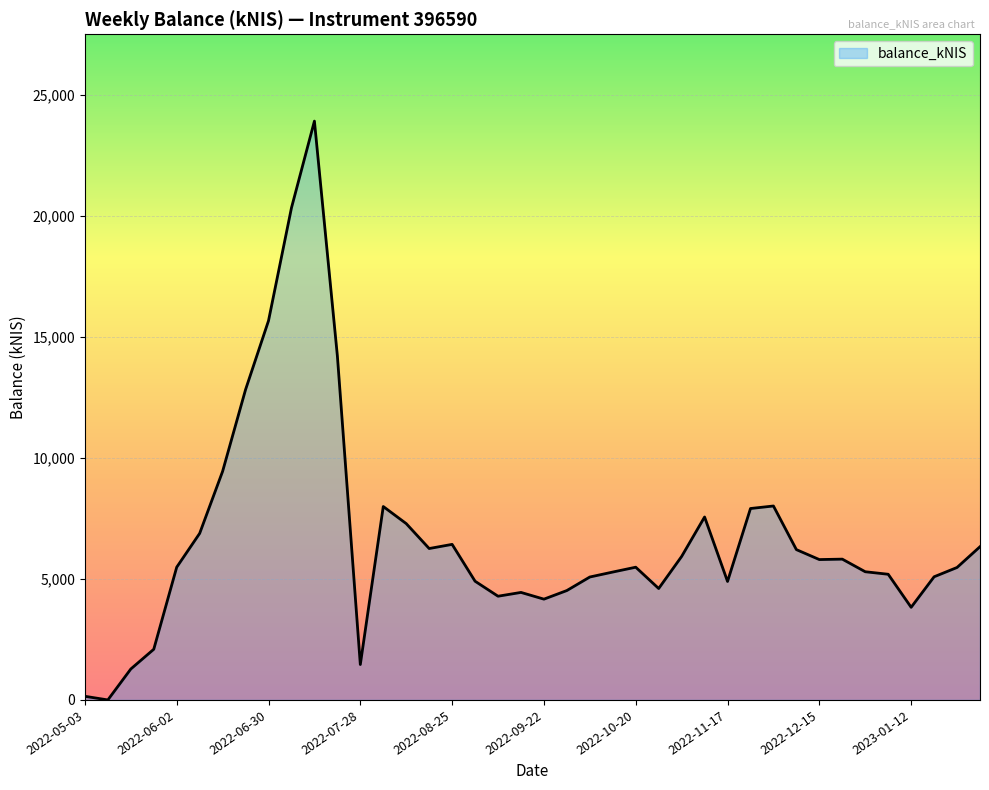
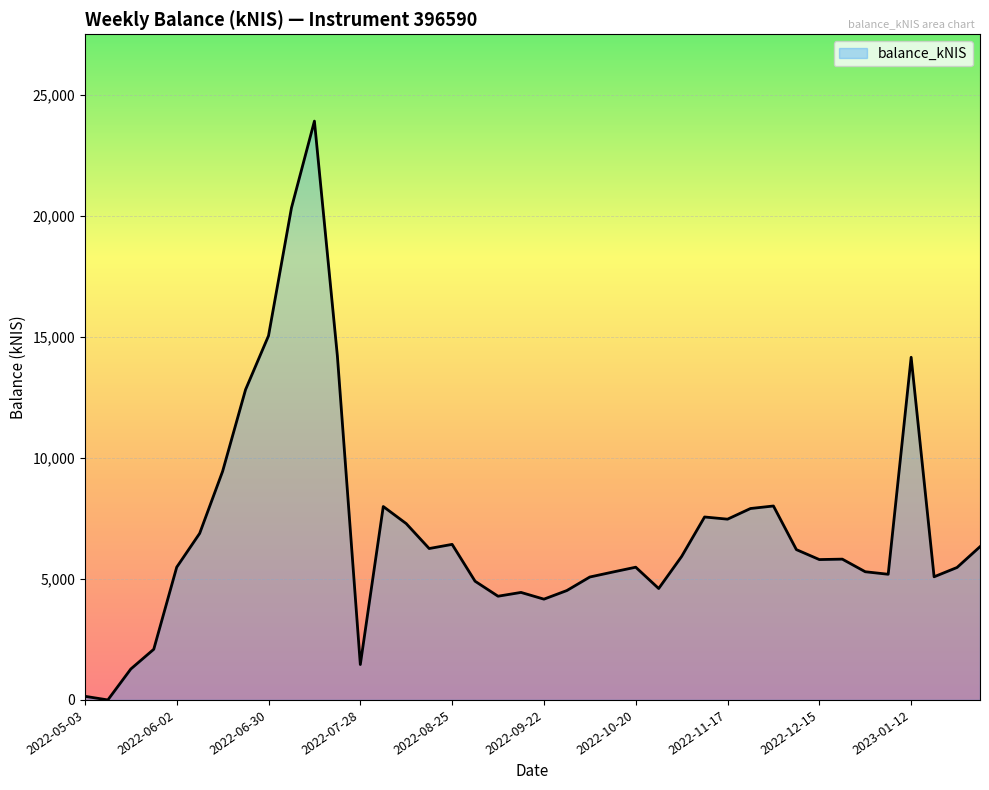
  {
    "2022-05-03": "200",
    "2022-06-02": "5,500",
-   "2022-06-30": "15,700",
+   "2022-06-30": "15,100",
    "2022-07-28": "1,500",
    "2022-08-25": "6,400",
    "2022-09-22": "4,200",
    "2022-10-20": "5,500",
-   "2022-11-17": "4,900",
+   "2022-11-17": "7,500",
    "2022-12-15": "5,800",
-   "2023-01-12": "3,800"
+   "2023-01-12": "14,200"
  }
